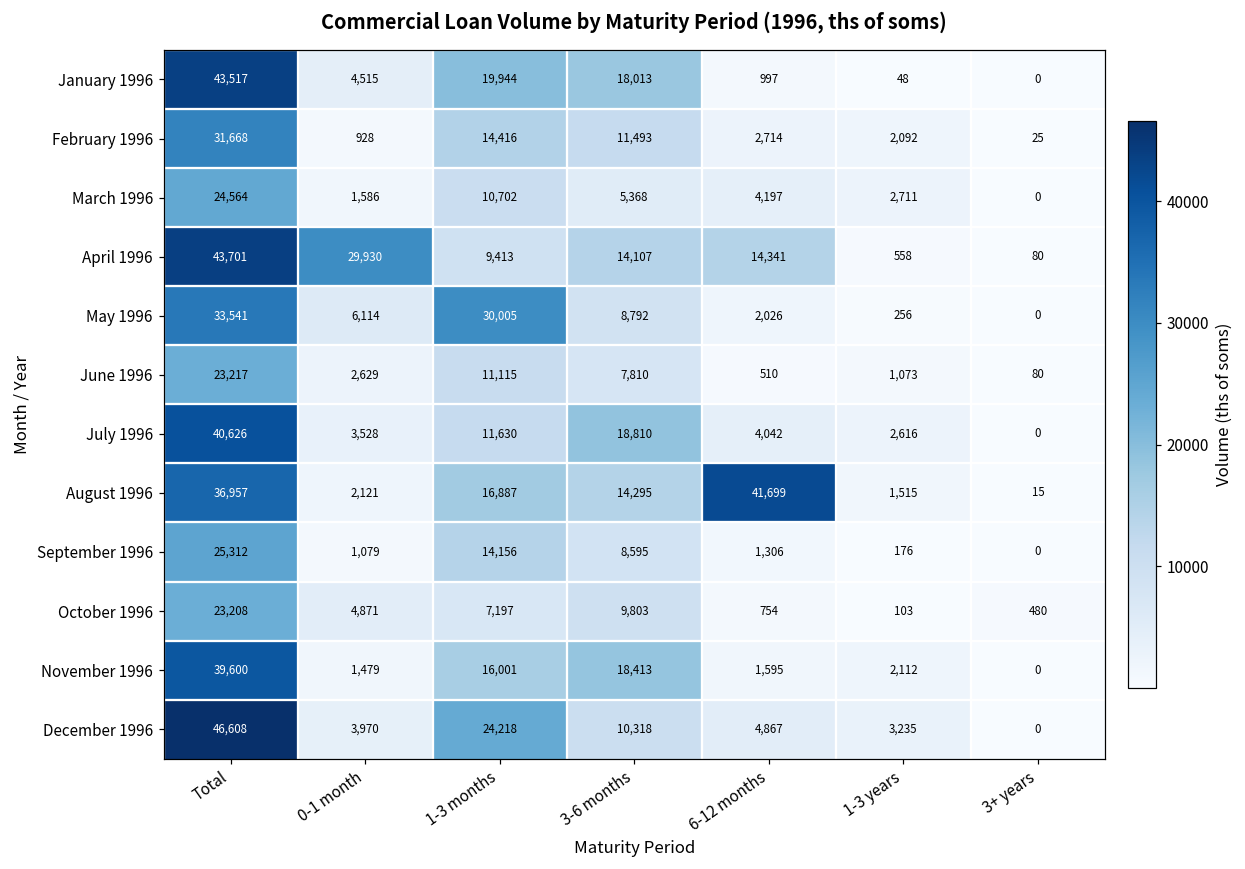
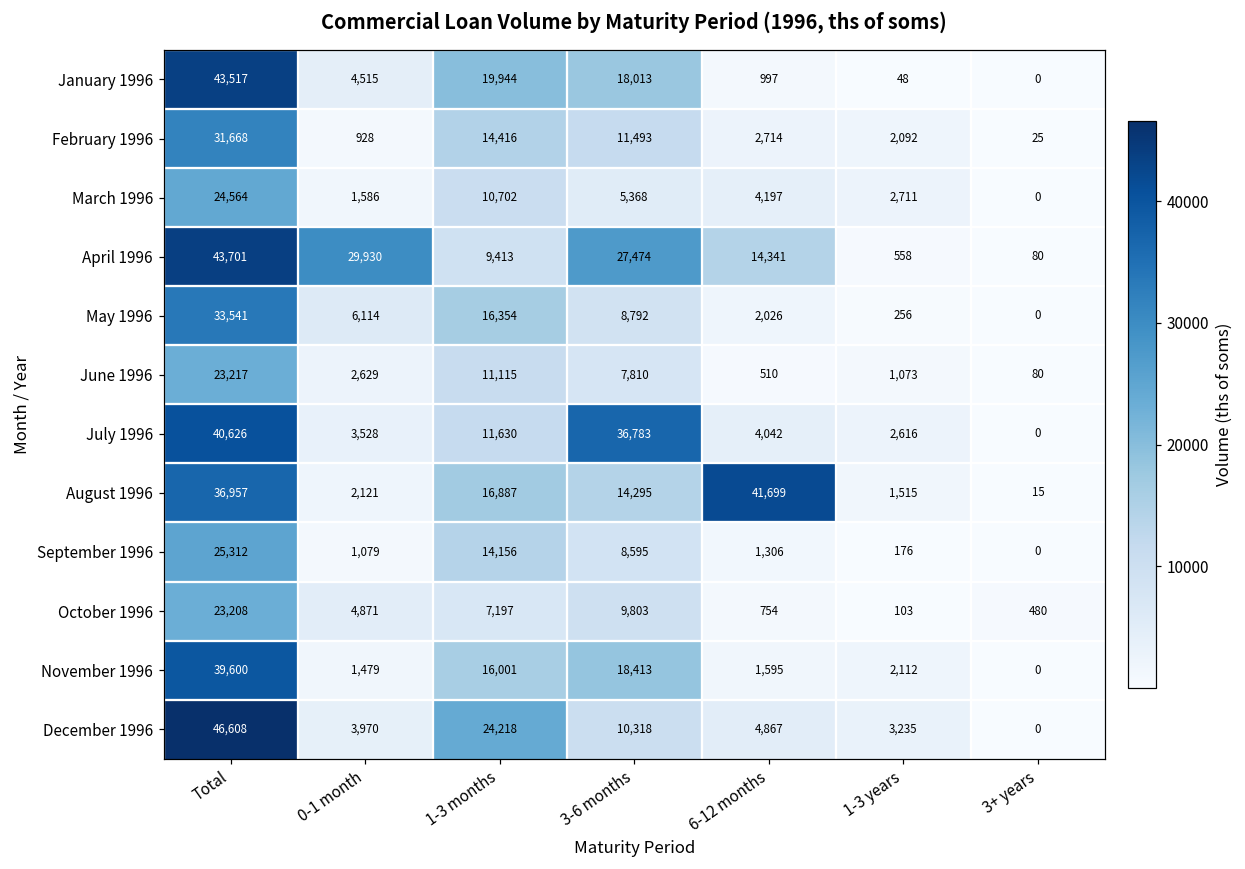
  {
    "January 1996": {
      "Total": "43,517",
      "0-1 month": "4,515",
      "1-3 months": "19,944",
      "3-6 months": "18,013",
      "6-12 months": "997",
      "1-3 years": "48",
      "3+ years": "0"
    },
    "February 1996": {
      "Total": "31,668",
      "0-1 month": "928",
      "1-3 months": "14,416",
      "3-6 months": "11,493",
      "6-12 months": "2,714",
      "1-3 years": "2,092",
      "3+ years": "25"
    },
    "March 1996": {
      "Total": "24,564",
      "0-1 month": "1,586",
      "1-3 months": "10,702",
      "3-6 months": "5,368",
      "6-12 months": "4,197",
      "1-3 years": "2,711",
      "3+ years": "0"
    },
    "April 1996": {
      "Total": "43,701",
      "0-1 month": "29,930",
      "1-3 months": "9,413",
-     "3-6 months": "14,107",
+     "3-6 months": "27,474",
      "6-12 months": "14,341",
      "1-3 years": "558",
      "3+ years": "80"
    },
    "May 1996": {
      "Total": "33,541",
      "0-1 month": "6,114",
-     "1-3 months": "30,005",
+     "1-3 months": "16,354",
      "3-6 months": "8,792",
      "6-12 months": "2,026",
      "1-3 years": "256",
      "3+ years": "0"
    },
    "June 1996": {
      "Total": "23,217",
      "0-1 month": "2,629",
      "1-3 months": "11,115",
      "3-6 months": "7,810",
      "6-12 months": "510",
      "1-3 years": "1,073",
      "3+ years": "80"
    },
    "July 1996": {
      "Total": "40,626",
      "0-1 month": "3,528",
      "1-3 months": "11,630",
-     "3-6 months": "18,810",
+     "3-6 months": "36,783",
      "6-12 months": "4,042",
      "1-3 years": "2,616",
      "3+ years": "0"
    },
    "August 1996": {
      "Total": "36,957",
      "0-1 month": "2,121",
      "1-3 months": "16,887",
      "3-6 months": "14,295",
      "6-12 months": "41,699",
      "1-3 years": "1,515",
      "3+ years": "15"
    },
    "September 1996": {
      "Total": "25,312",
      "0-1 month": "1,079",
      "1-3 months": "14,156",
      "3-6 months": "8,595",
      "6-12 months": "1,306",
      "1-3 years": "176",
      "3+ years": "0"
    },
    "October 1996": {
      "Total": "23,208",
      "0-1 month": "4,871",
      "1-3 months": "7,197",
      "3-6 months": "9,803",
      "6-12 months": "754",
      "1-3 years": "103",
      "3+ years": "480"
    },
    "November 1996": {
      "Total": "39,600",
      "0-1 month": "1,479",
      "1-3 months": "16,001",
      "3-6 months": "18,413",
      "6-12 months": "1,595",
      "1-3 years": "2,112",
      "3+ years": "0"
    },
    "December 1996": {
      "Total": "46,608",
      "0-1 month": "3,970",
      "1-3 months": "24,218",
      "3-6 months": "10,318",
      "6-12 months": "4,867",
      "1-3 years": "3,235",
      "3+ years": "0"
    }
  }
